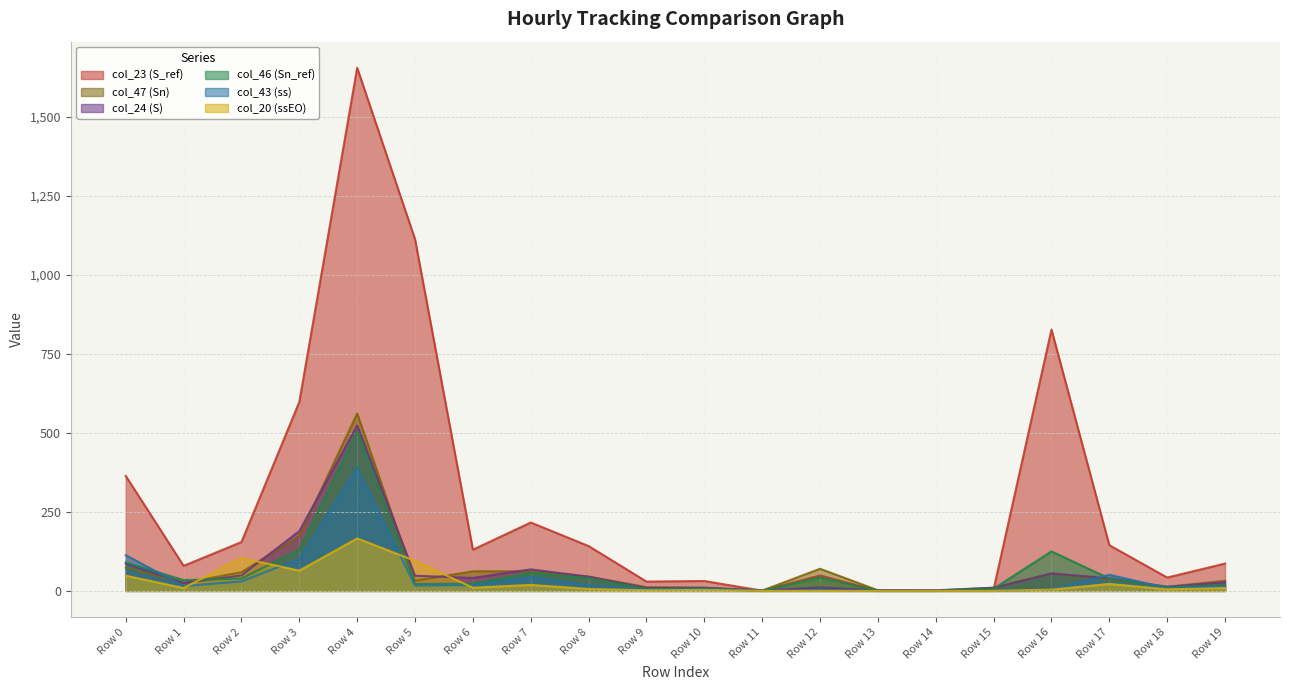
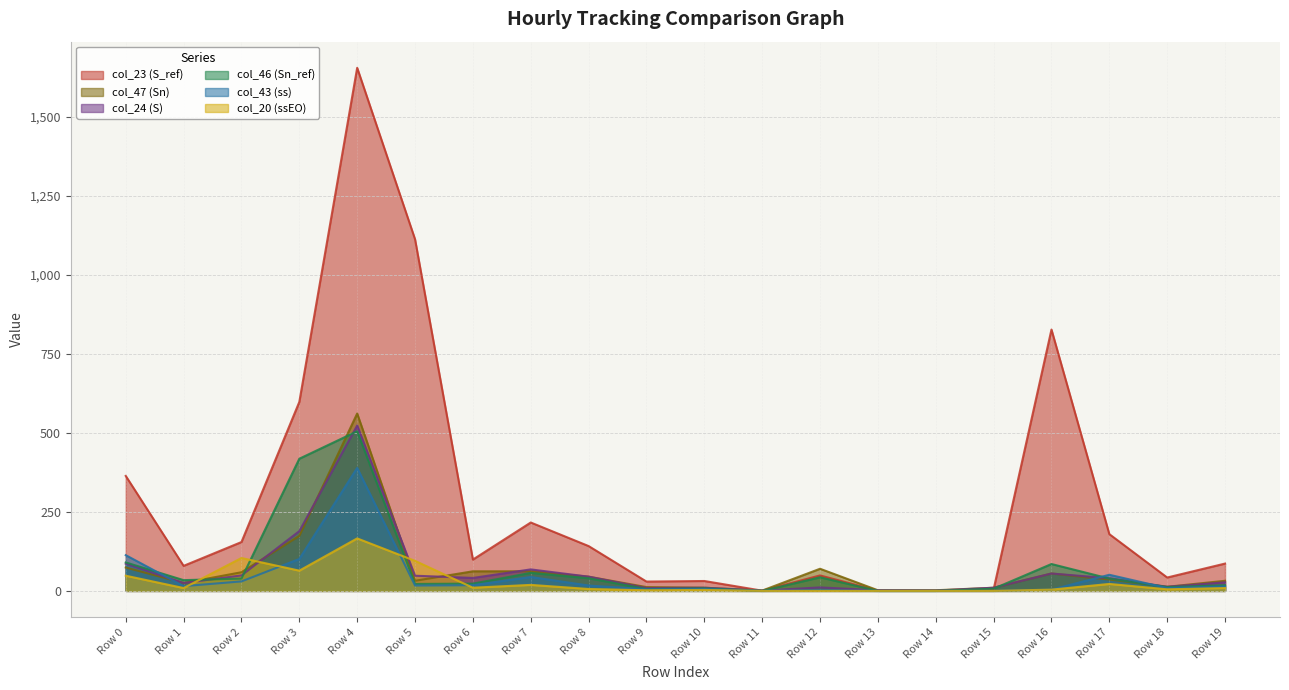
  {
    "col_23 (S_ref)": {
      "Row 0": "360",
      "Row 1": "80",
      "Row 2": "150",
      "Row 3": "600",
      "Row 4": "1,650",
      "Row 5": "1,110",
-     "Row 6": "130",
+     "Row 6": "100",
      "Row 7": "220",
      "Row 8": "140",
      "Row 9": "30",
      "Row 10": "30",
      "Row 16": "830",
-     "Row 17": "140",
+     "Row 17": "180",
      "Row 18": "40",
      "Row 19": "90"
    },
    "col_47 (Sn)": {
      "Row 0": "70",
      "Row 2": "60",
      "Row 3": "170",
      "Row 4": "560",
      "Row 5": "30",
      "Row 6": "60",
      "Row 12": "70"
    },
    "col_24 (S)": {
      "Row 2": "50",
      "Row 3": "190",
      "Row 4": "520",
      "Row 5": "50",
      "Row 6": "40",
      "Row 12": "10"
    },
    "col_46 (Sn_ref)": {
      "Row 1": "30",
      "Row 2": "40",
-     "Row 3": "130",
+     "Row 3": "420",
      "Row 4": "510",
-     "Row 16": "130"
+     "Row 16": "90"
    },
    "col_43 (ss)": {
      "Row 0": "110",
      "Row 2": "30",
      "Row 3": "100",
      "Row 4": "390",
      "Row 7": "40",
      "Row 8": "20",
      "Row 17": "50"
    },
    "col_20 (ssEO)": {
      "Row 0": "50",
      "Row 2": "100",
      "Row 3": "60",
      "Row 4": "170",
      "Row 5": "100",
      "Row 7": "20",
      "Row 8": "10",
      "Row 17": "20"
    }
  }
